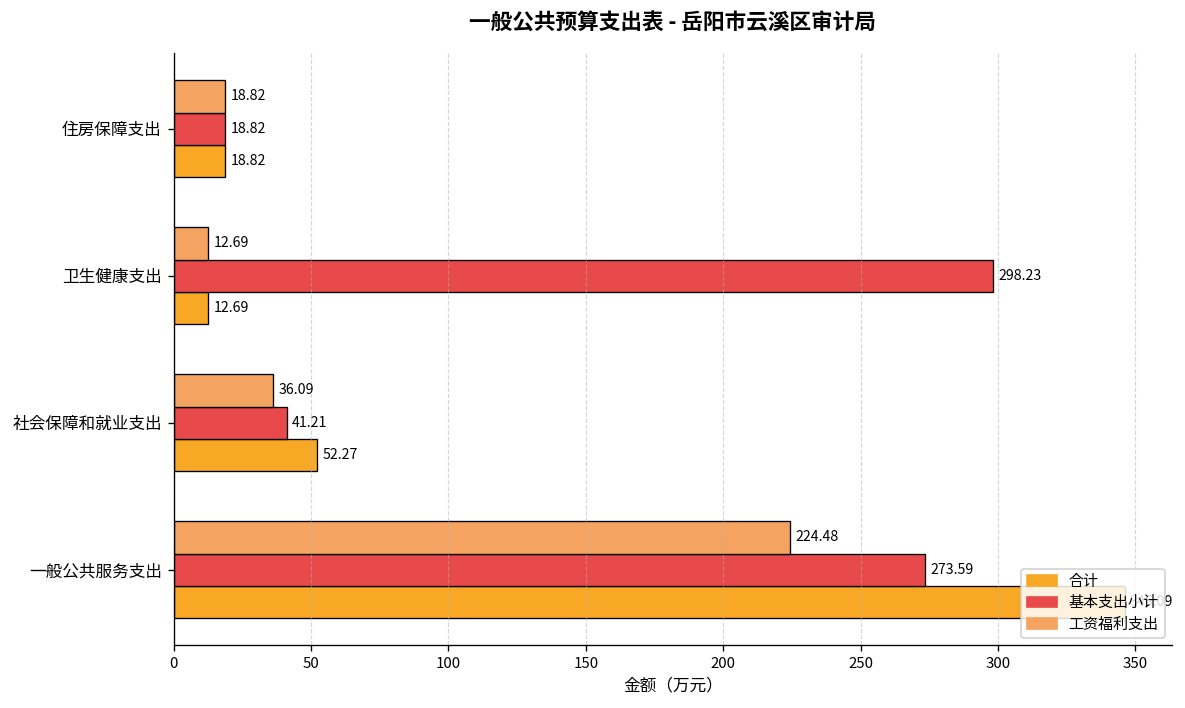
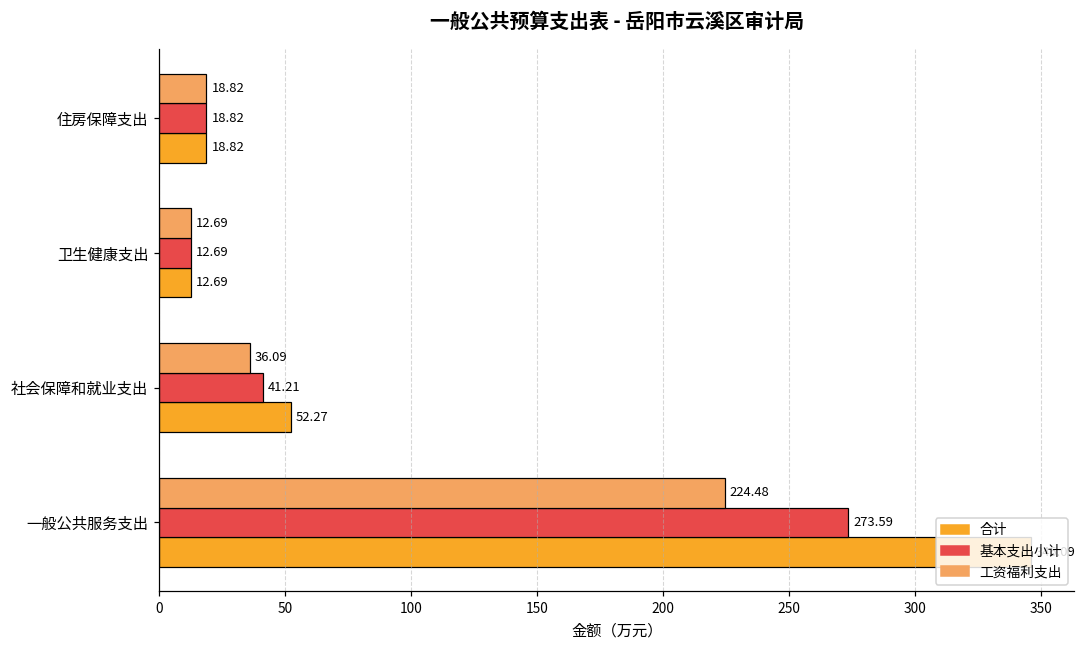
  {
    "基本支出小计": {
      "住房保障支出": 18.82,
-     "卫生健康支出": 298.23,
+     "卫生健康支出": 12.69,
      "社会保障和就业支出": 41.21,
      "一般公共服务支出": 273.59
    }
  }
